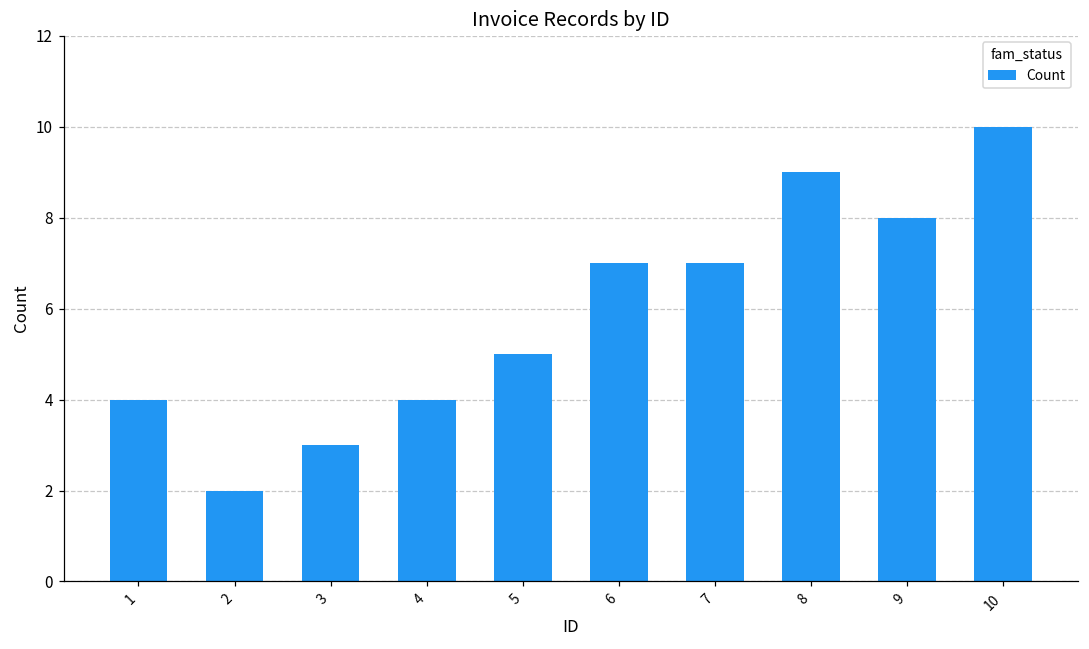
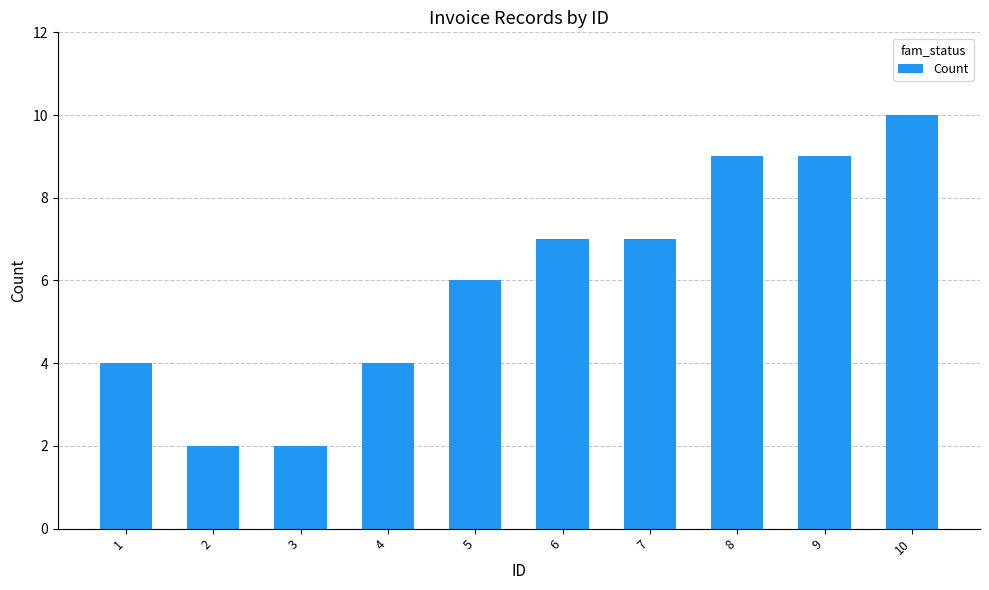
  {
    "1": 4,
    "2": 2,
-   "3": 3,
+   "3": 2,
    "4": 4,
-   "5": 5,
+   "5": 6,
    "6": 7,
    "7": 7,
    "8": 9,
-   "9": 8,
+   "9": 9,
    "10": 10
  }
